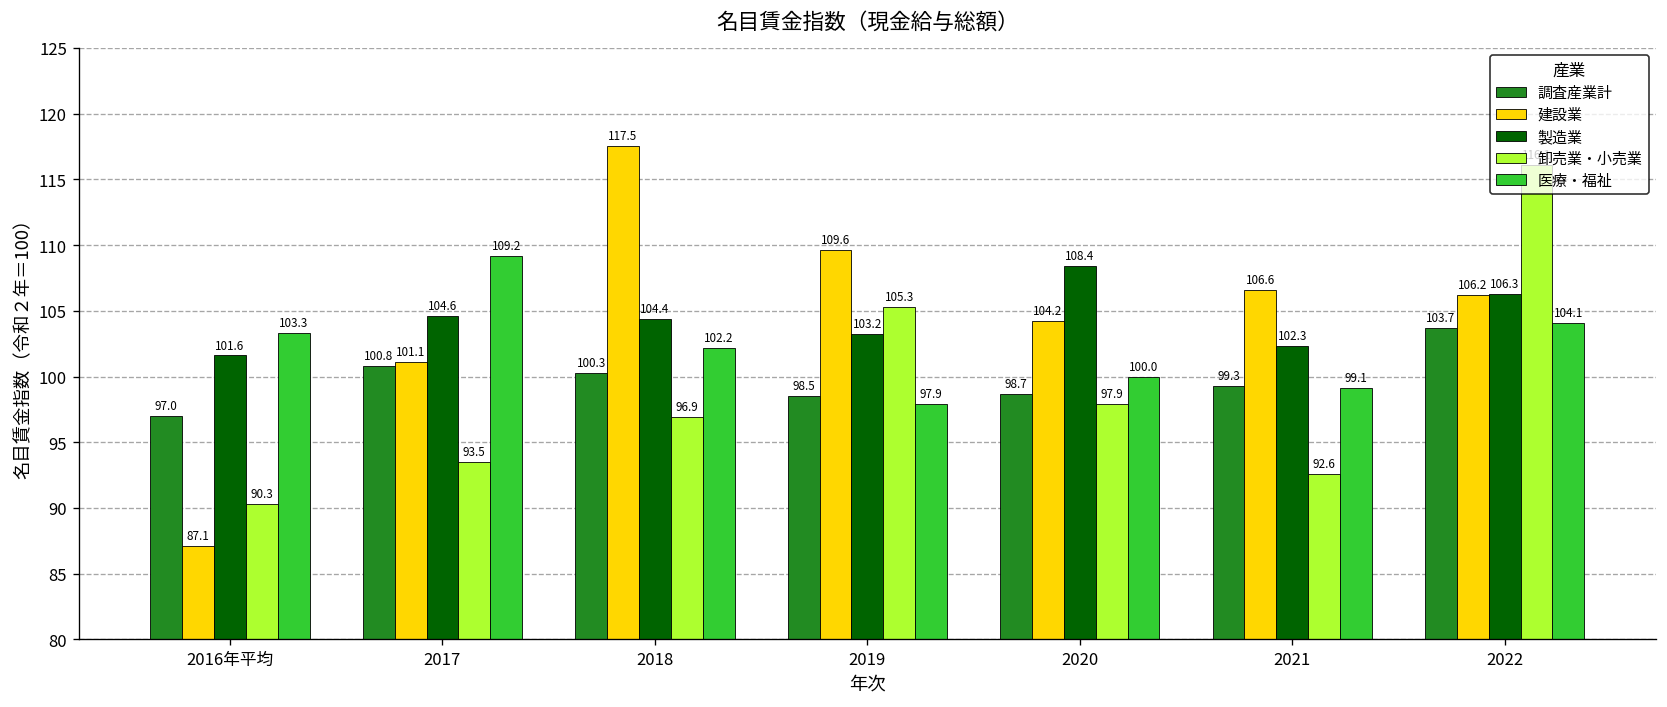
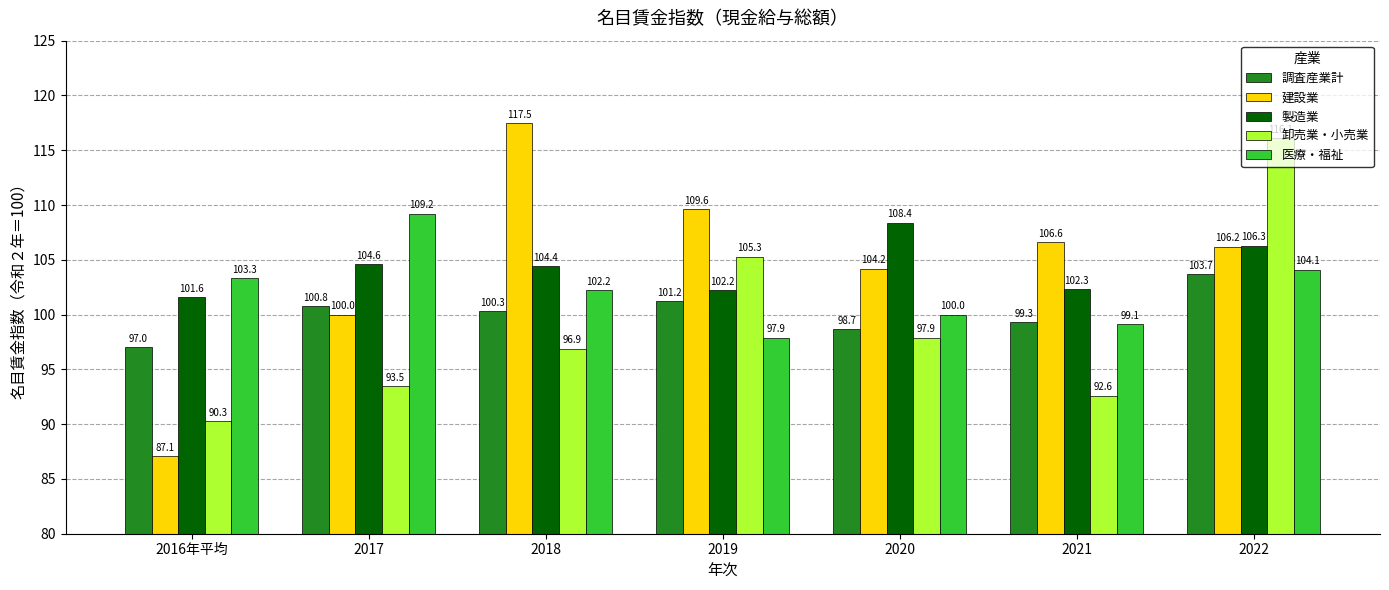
  {
    "調査産業計": {
      "2016年平均": 97.0,
      "2017": 100.8,
      "2018": 100.3,
-     "2019": 98.5,
+     "2019": 101.2,
      "2020": 98.7,
      "2021": 99.3,
      "2022": 103.7
    },
    "建設業": {
      "2016年平均": 87.1,
-     "2017": 101.1,
+     "2017": 100.0,
      "2018": 117.5,
      "2019": 109.6,
      "2020": 104.2,
      "2021": 106.6,
      "2022": 106.2
    },
    "製造業": {
      "2016年平均": 101.6,
      "2017": 104.6,
      "2018": 104.4,
-     "2019": 103.2,
+     "2019": 102.2,
      "2020": 108.4,
      "2021": 102.3,
      "2022": 106.3
    },
    "卸売業・小売業": {
      "2016年平均": 90.3,
      "2017": 93.5,
      "2018": 96.9,
      "2019": 105.3,
      "2020": 97.9,
      "2021": 92.6
    },
    "医療・福祉": {
      "2016年平均": 103.3,
      "2017": 109.2,
      "2018": 102.2,
      "2019": 97.9,
      "2020": 100.0,
      "2021": 99.1,
      "2022": 104.1
    }
  }
